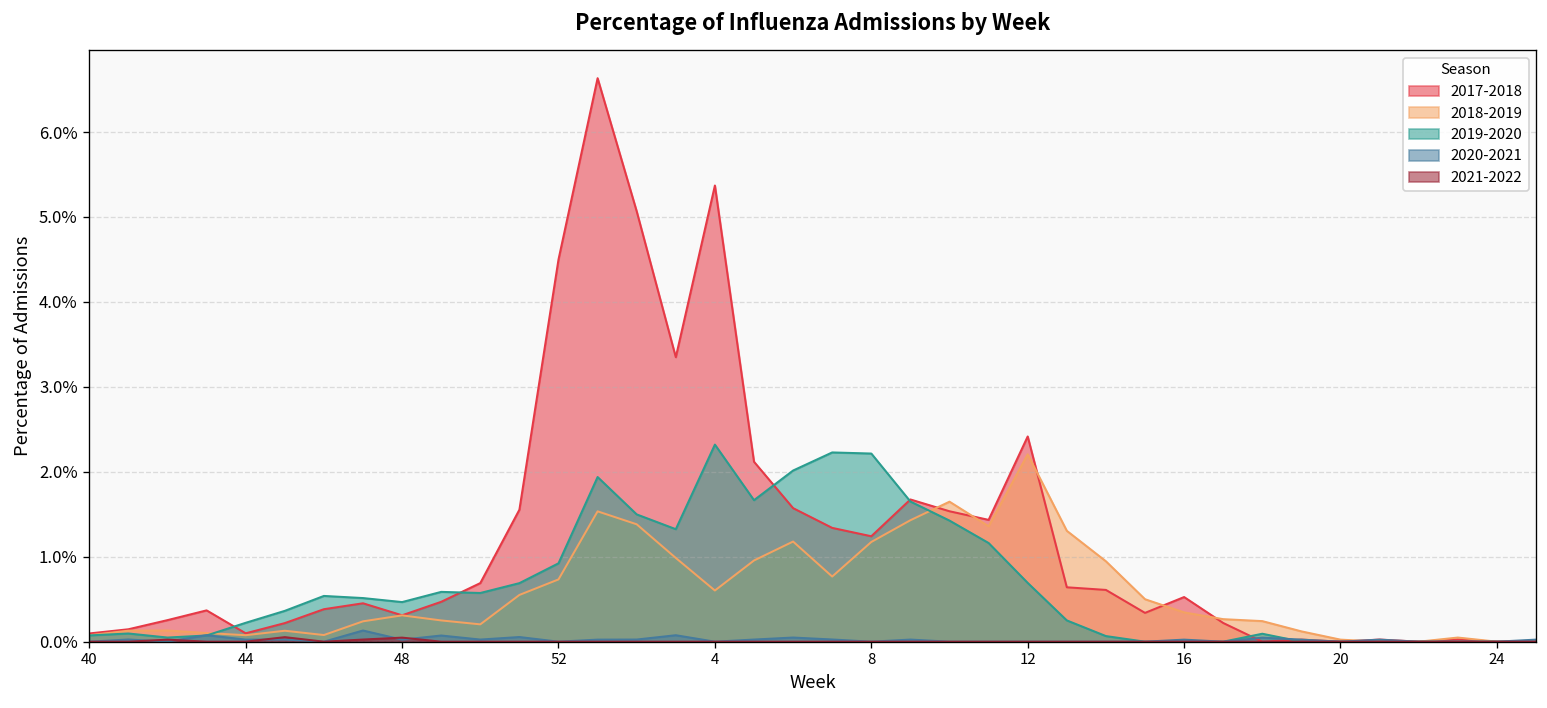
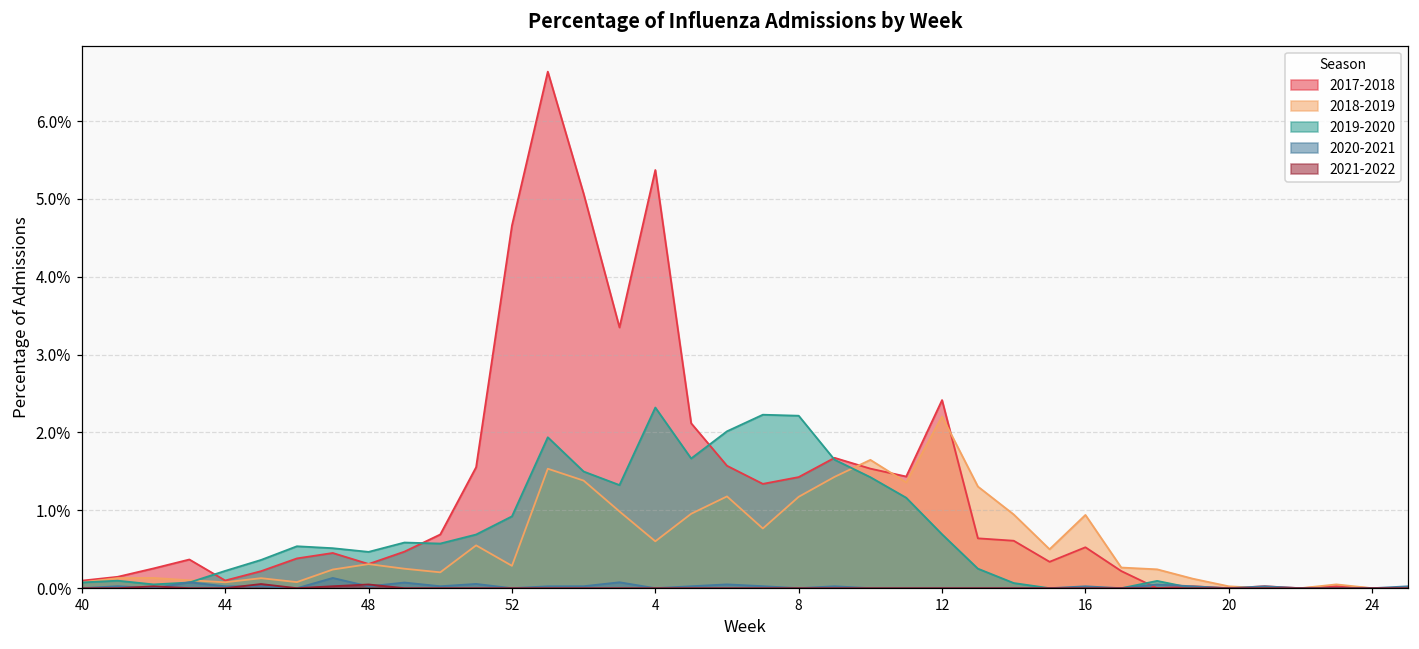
  {
    "2017-2018": {
-     "52": "4.5%",
+     "52": "4.7%",
      "4": "5.4%",
-     "8": "1.2%",
+     "8": "1.4%",
      "12": "2.4%",
      "16": "0.5%"
    },
    "2018-2019": {
-     "52": "0.7%",
+     "52": "0.3%",
      "4": "0.6%",
      "8": "1.2%",
      "12": "2.2%",
-     "16": "0.3%"
+     "16": "0.9%"
    }
  }
